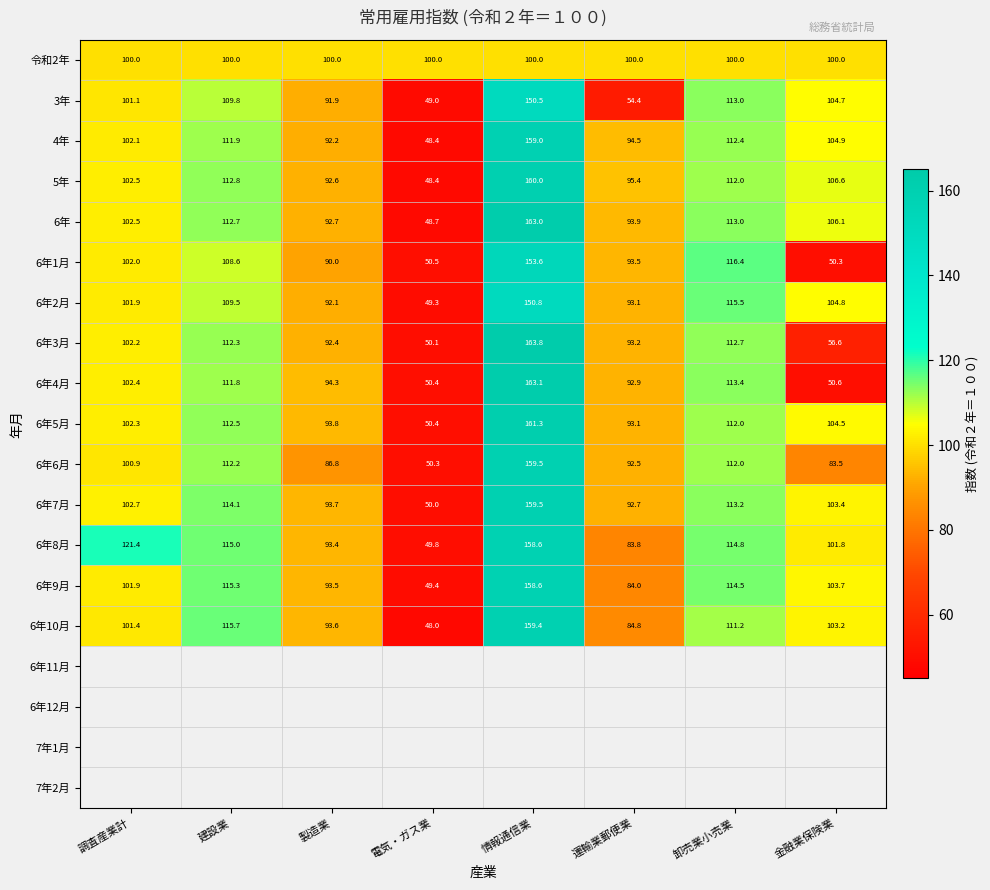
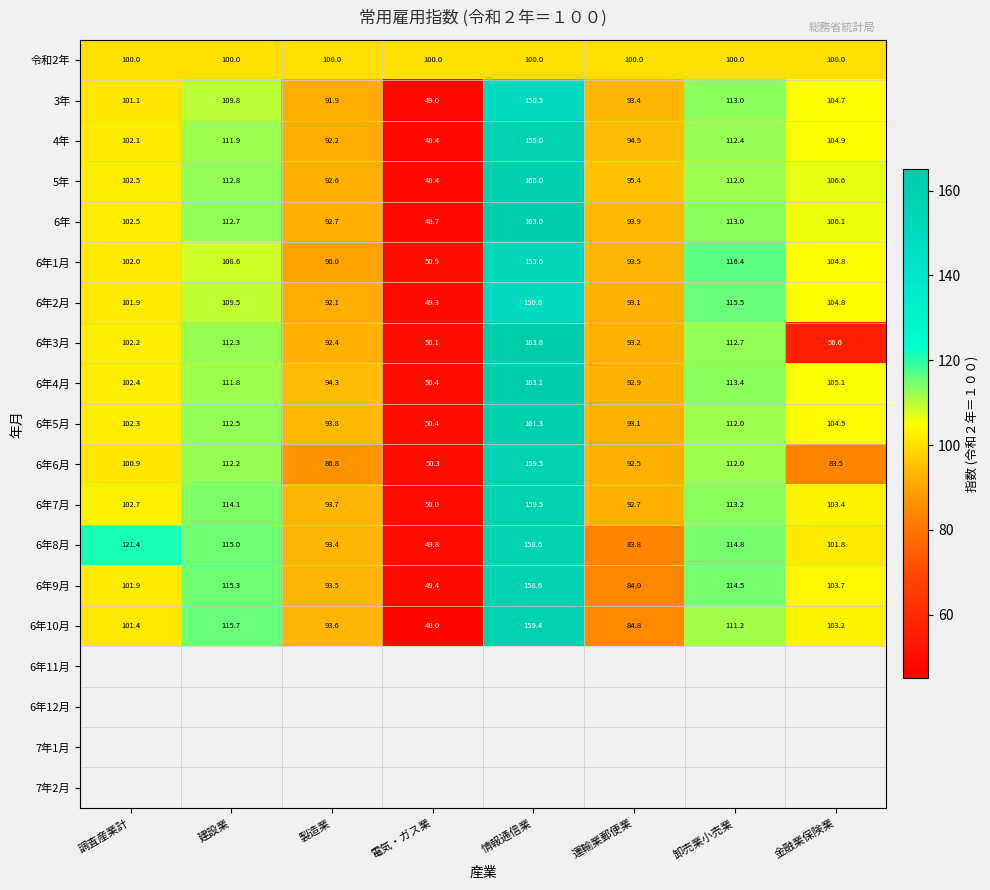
  {
    "令和2年": {
      "調査産業計": 100.0,
      "建設業": 100.0,
      "製造業": 100.0,
      "電気・ガス業": 100.0,
      "情報通信業": 100.0,
      "運輸業郵便業": 100.0,
      "卸売業小売業": 100.0,
      "金融業保険業": 100.0
    },
    "3年": {
      "調査産業計": 101.1,
      "建設業": 109.8,
      "製造業": 91.9,
      "電気・ガス業": 49.0,
      "情報通信業": 150.5,
-     "運輸業郵便業": 54.4,
+     "運輸業郵便業": 93.4,
      "卸売業小売業": 113.0,
      "金融業保険業": 104.7
    },
    "4年": {
      "調査産業計": 102.1,
      "建設業": 111.9,
      "製造業": 92.2,
      "電気・ガス業": 48.4,
      "情報通信業": 159.0,
      "運輸業郵便業": 94.5,
      "卸売業小売業": 112.4,
      "金融業保険業": 104.9
    },
    "5年": {
      "調査産業計": 102.5,
      "建設業": 112.8,
      "製造業": 92.6,
      "電気・ガス業": 48.4,
      "情報通信業": 160.0,
      "運輸業郵便業": 95.4,
      "卸売業小売業": 112.0,
      "金融業保険業": 106.6
    },
    "6年": {
      "調査産業計": 102.5,
      "建設業": 112.7,
      "製造業": 92.7,
      "電気・ガス業": 48.7,
      "情報通信業": 163.0,
      "運輸業郵便業": 93.9,
      "卸売業小売業": 113.0,
      "金融業保険業": 106.1
    },
    "6年1月": {
      "調査産業計": 102.0,
      "建設業": 108.6,
      "製造業": 90.0,
      "電気・ガス業": 50.5,
      "情報通信業": 153.6,
      "運輸業郵便業": 93.5,
      "卸売業小売業": 116.4,
-     "金融業保険業": 50.3
+     "金融業保険業": 104.8
    },
    "6年2月": {
      "調査産業計": 101.9,
      "建設業": 109.5,
      "製造業": 92.1,
      "電気・ガス業": 49.3,
      "情報通信業": 150.8,
      "運輸業郵便業": 93.1,
      "卸売業小売業": 115.5,
      "金融業保険業": 104.8
    },
    "6年3月": {
      "調査産業計": 102.2,
      "建設業": 112.3,
      "製造業": 92.4,
      "電気・ガス業": 50.1,
      "情報通信業": 163.8,
      "運輸業郵便業": 93.2,
      "卸売業小売業": 112.7,
      "金融業保険業": 56.6
    },
    "6年4月": {
      "調査産業計": 102.4,
      "建設業": 111.8,
      "製造業": 94.3,
      "電気・ガス業": 50.4,
      "情報通信業": 163.1,
      "運輸業郵便業": 92.9,
      "卸売業小売業": 113.4,
-     "金融業保険業": 50.6
+     "金融業保険業": 105.1
    },
    "6年5月": {
      "調査産業計": 102.3,
      "建設業": 112.5,
      "製造業": 93.8,
      "電気・ガス業": 50.4,
      "情報通信業": 161.3,
      "運輸業郵便業": 93.1,
      "卸売業小売業": 112.0,
      "金融業保険業": 104.5
    },
    "6年6月": {
      "調査産業計": 100.9,
      "建設業": 112.2,
      "製造業": 86.8,
      "電気・ガス業": 50.3,
      "情報通信業": 159.5,
      "運輸業郵便業": 92.5,
      "卸売業小売業": 112.0,
      "金融業保険業": 83.5
    },
    "6年7月": {
      "調査産業計": 102.7,
      "建設業": 114.1,
      "製造業": 93.7,
      "電気・ガス業": 50.0,
      "情報通信業": 159.5,
      "運輸業郵便業": 92.7,
      "卸売業小売業": 113.2,
      "金融業保険業": 103.4
    },
    "6年8月": {
      "調査産業計": 121.4,
      "建設業": 115.0,
      "製造業": 93.4,
      "電気・ガス業": 49.8,
      "情報通信業": 158.6,
      "運輸業郵便業": 83.8,
      "卸売業小売業": 114.8,
      "金融業保険業": 101.8
    },
    "6年9月": {
      "調査産業計": 101.9,
      "建設業": 115.3,
      "製造業": 93.5,
      "電気・ガス業": 49.4,
      "情報通信業": 158.6,
      "運輸業郵便業": 84.0,
      "卸売業小売業": 114.5,
      "金融業保険業": 103.7
    },
    "6年10月": {
      "調査産業計": 101.4,
      "建設業": 115.7,
      "製造業": 93.6,
      "電気・ガス業": 48.0,
      "情報通信業": 159.4,
      "運輸業郵便業": 84.8,
      "卸売業小売業": 111.2,
      "金融業保険業": 103.2
    }
  }
